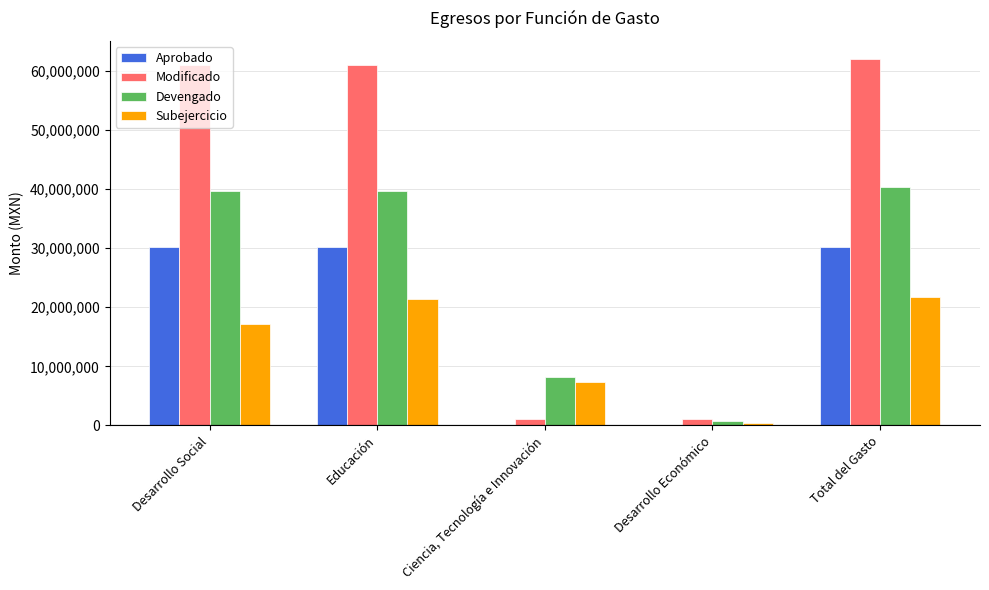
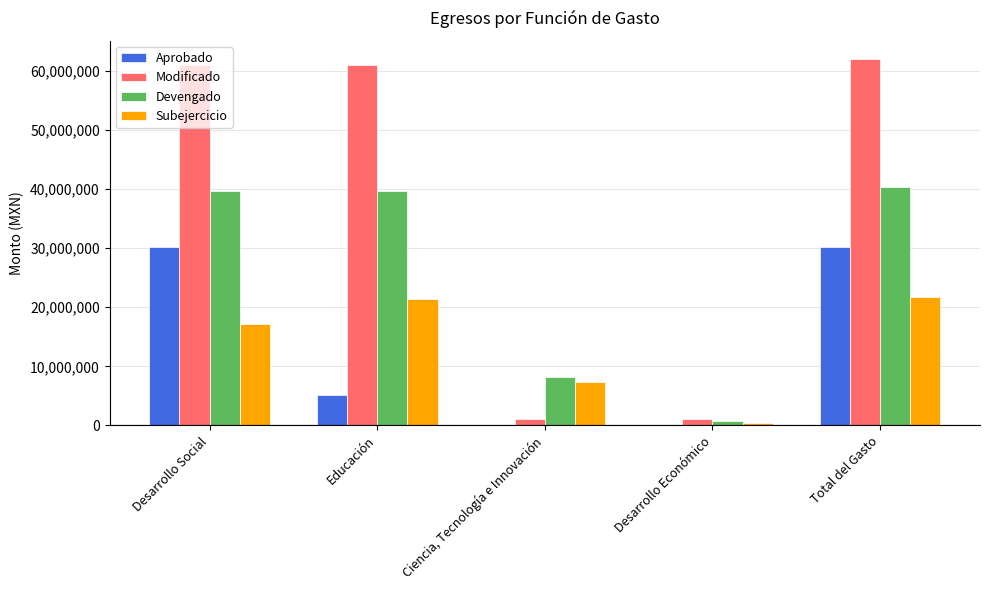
  {
    "Aprobado": {
      "Desarrollo Social": "30,000,000",
-     "Educación": "30,000,000",
+     "Educación": "5,000,000",
      "Ciencia, Tecnología e Innovación": "0",
      "Desarrollo Económico": "0",
      "Total del Gasto": "30,000,000"
    },
    "Modificado": {
      "Educación": "61,000,000",
      "Ciencia, Tecnología e Innovación": "1,000,000",
      "Desarrollo Económico": "1,000,000",
      "Total del Gasto": "62,000,000"
    },
    "Devengado": {
      "Desarrollo Social": "40,000,000",
      "Educación": "40,000,000",
      "Ciencia, Tecnología e Innovación": "8,000,000",
      "Desarrollo Económico": "1,000,000",
      "Total del Gasto": "40,000,000"
    },
    "Subejercicio": {
      "Desarrollo Social": "17,000,000",
      "Educación": "21,000,000",
      "Ciencia, Tecnología e Innovación": "7,000,000",
      "Total del Gasto": "22,000,000"
    }
  }
